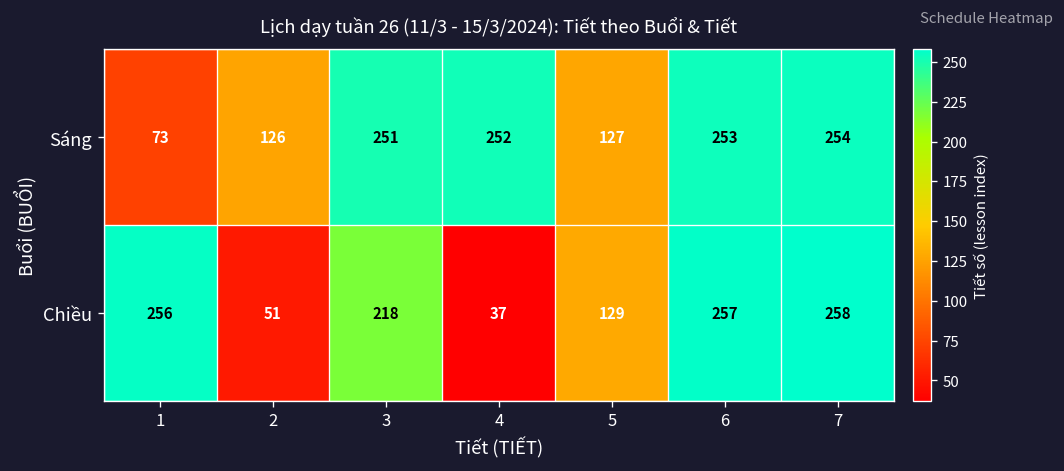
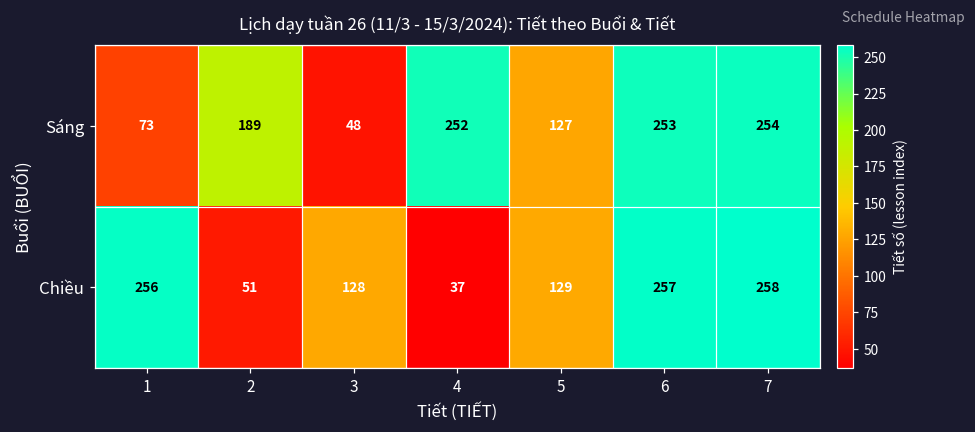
  {
    "Sáng": {
      "1": 73,
-     "2": 126,
-     "3": 251,
+     "2": 189,
+     "3": 48,
      "4": 252,
      "5": 127,
      "6": 253,
      "7": 254
    },
    "Chiều": {
      "1": 256,
      "2": 51,
-     "3": 218,
+     "3": 128,
      "4": 37,
      "5": 129,
      "6": 257,
      "7": 258
    }
  }
